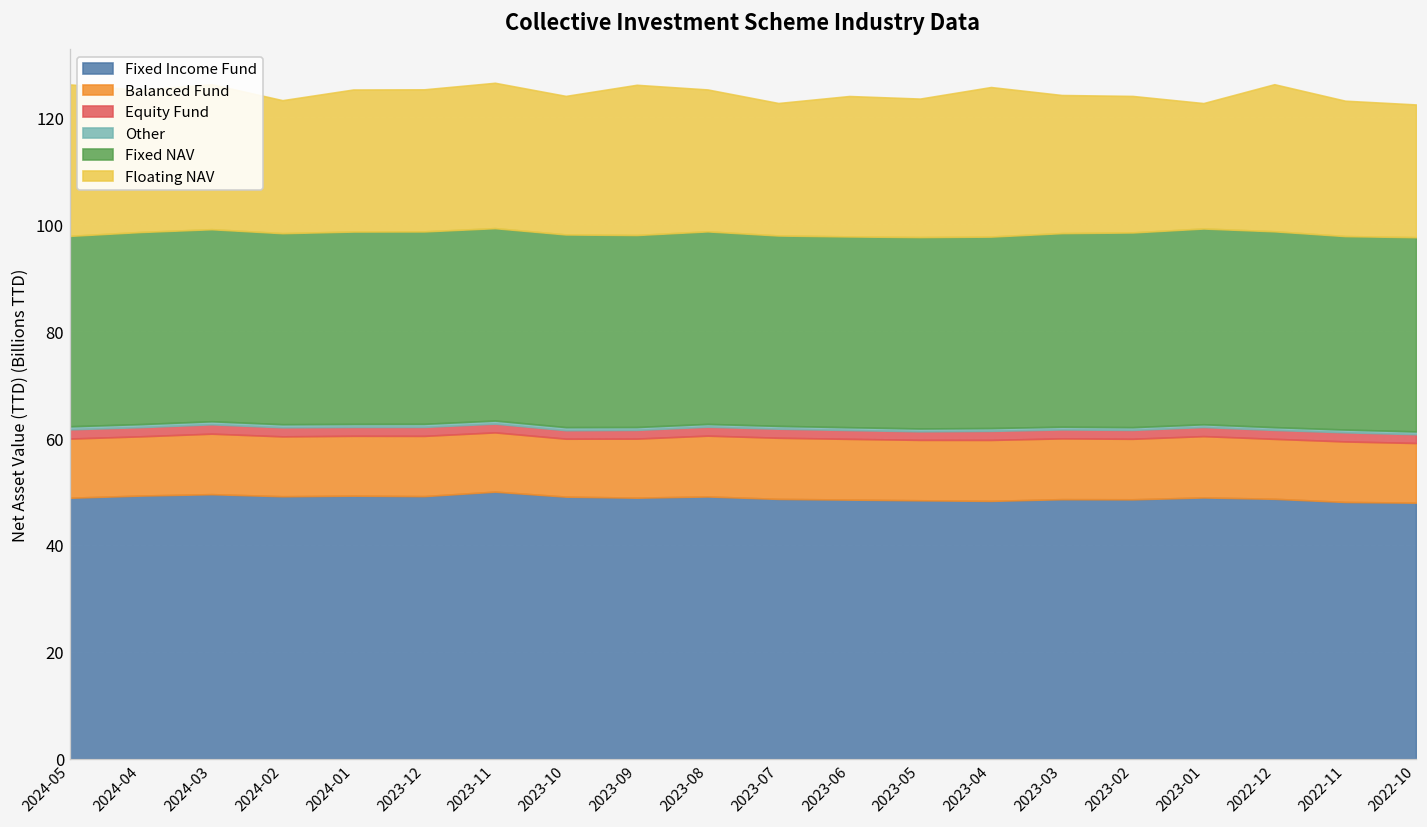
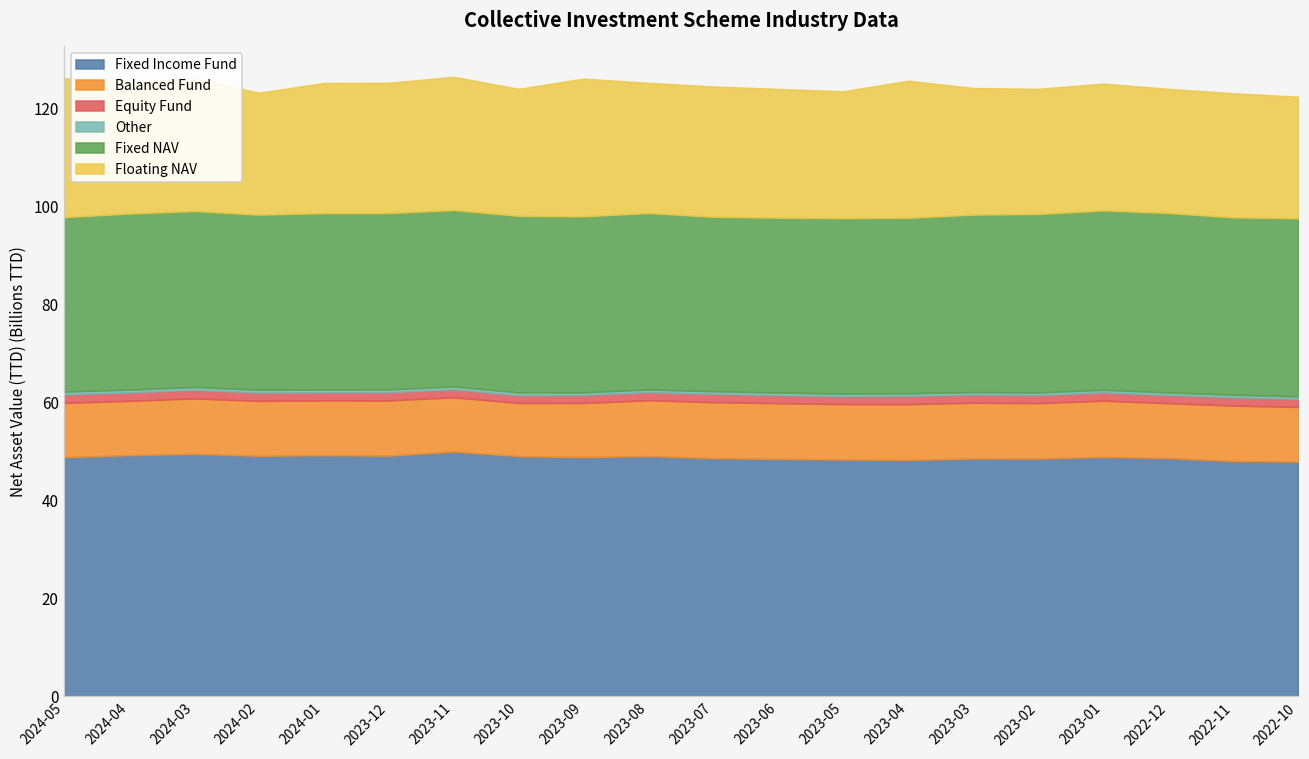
  {
    "Fixed Income Fund": {
      "2024-05": 49,
      "2024-04": 49,
      "2024-03": 50,
      "2024-02": 49,
      "2024-01": 49,
      "2023-12": 49,
      "2023-11": 50,
      "2023-10": 49,
      "2023-09": 49,
      "2023-08": 49,
      "2023-07": 49,
      "2023-06": 48,
      "2023-05": 48,
      "2023-04": 48,
      "2023-03": 49,
      "2023-02": 49,
      "2023-01": 49,
      "2022-12": 49,
      "2022-11": 48,
      "2022-10": 48
    },
    "Balanced Fund": {
      "2024-05": 11,
      "2024-04": 11,
      "2024-03": 11,
      "2024-02": 11,
      "2024-01": 11,
      "2023-12": 11,
      "2023-11": 11,
      "2023-10": 11,
      "2023-09": 11,
      "2023-08": 11,
      "2023-07": 11,
      "2023-06": 11,
      "2023-05": 11,
      "2023-04": 11,
      "2023-03": 11,
      "2023-02": 11,
      "2023-01": 11,
      "2022-12": 11,
      "2022-11": 11,
      "2022-10": 11
    },
    "Equity Fund": {
      "2024-05": 2,
      "2024-04": 2,
      "2024-02": 2,
      "2023-12": 2
    },
    "Other": {
      "2024-05": 1,
      "2024-04": 1,
      "2024-02": 1,
      "2023-12": 1
    },
    "Fixed NAV": {
      "2024-05": 36,
      "2024-04": 36,
      "2024-03": 36,
      "2024-02": 36,
      "2024-01": 36,
      "2023-12": 36,
      "2023-11": 36,
      "2023-10": 36,
      "2023-09": 36,
      "2023-08": 36,
      "2023-07": 36,
      "2023-06": 36,
      "2023-05": 36,
      "2023-04": 36,
      "2023-03": 36,
      "2023-02": 36,
      "2023-01": 37,
      "2022-12": 37,
      "2022-11": 36,
      "2022-10": 36
    },
    "Floating NAV": {
      "2024-05": 28,
      "2024-02": 25,
      "2024-01": 27,
      "2023-12": 27,
      "2023-11": 27,
      "2023-10": 26,
      "2023-09": 28,
      "2023-08": 27,
-     "2023-07": 25,
+     "2023-07": 27,
      "2023-06": 26,
      "2023-05": 26,
      "2023-04": 28,
      "2023-03": 26,
      "2023-02": 26,
-     "2023-01": 23,
-     "2022-12": 28,
+     "2023-01": 26,
+     "2022-12": 25,
      "2022-11": 25,
      "2022-10": 25
    }
  }
